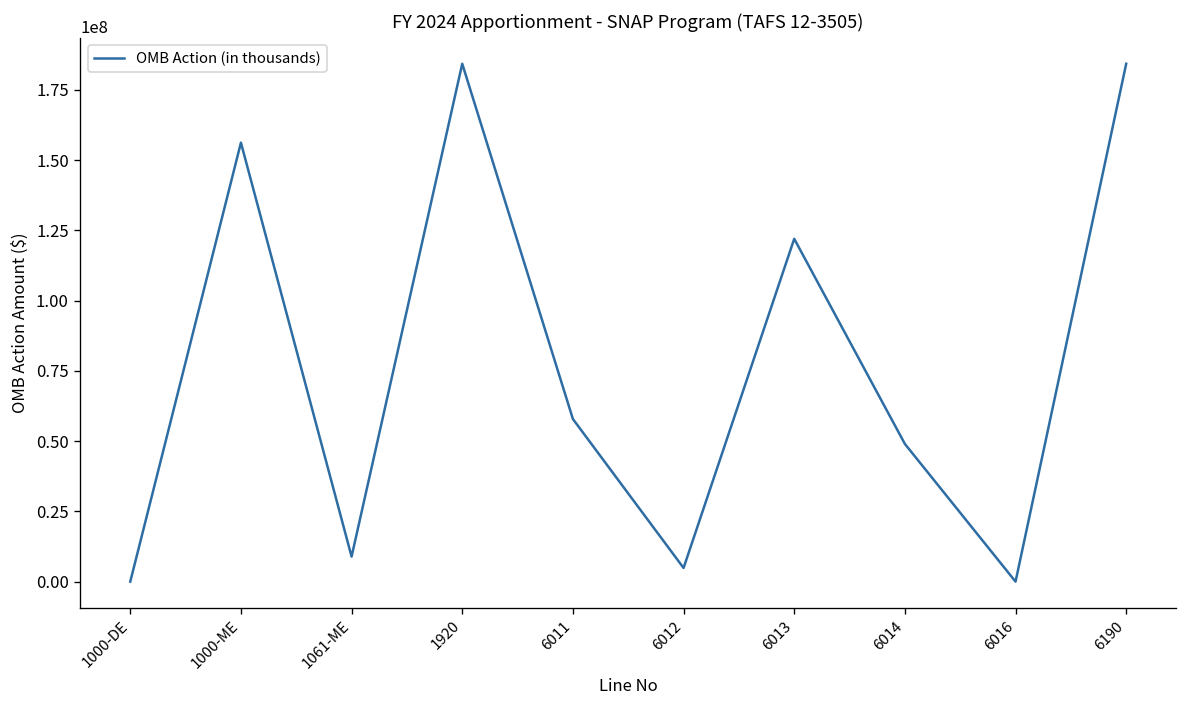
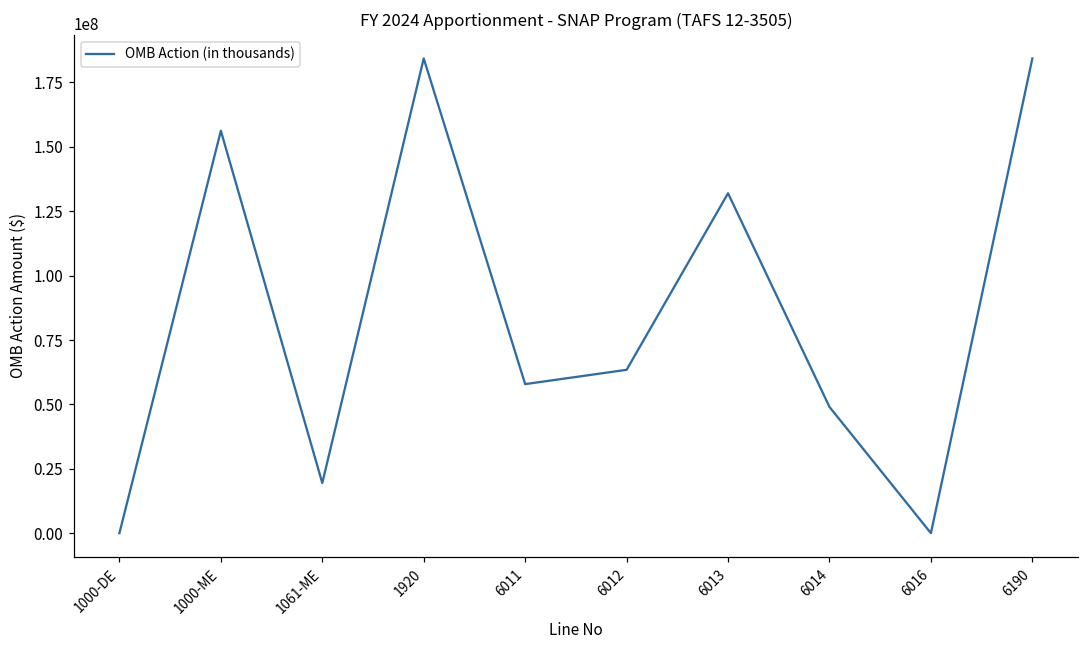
  {
    "1000-DE": 0,
    "1000-ME": 156000000,
-   "1061-ME": 9000000,
+   "1061-ME": 20000000,
    "1920": 184000000,
    "6011": 58000000,
-   "6012": 5000000,
-   "6013": 122000000,
+   "6012": 63000000,
+   "6013": 132000000,
    "6014": 49000000,
    "6016": 0,
    "6190": 184000000
  }
